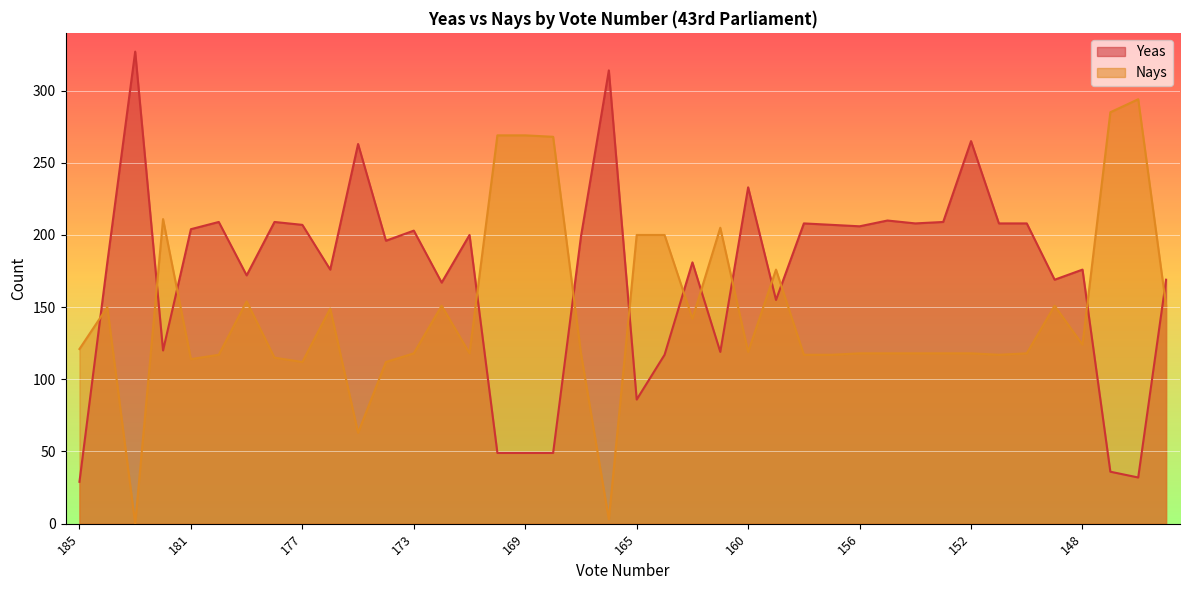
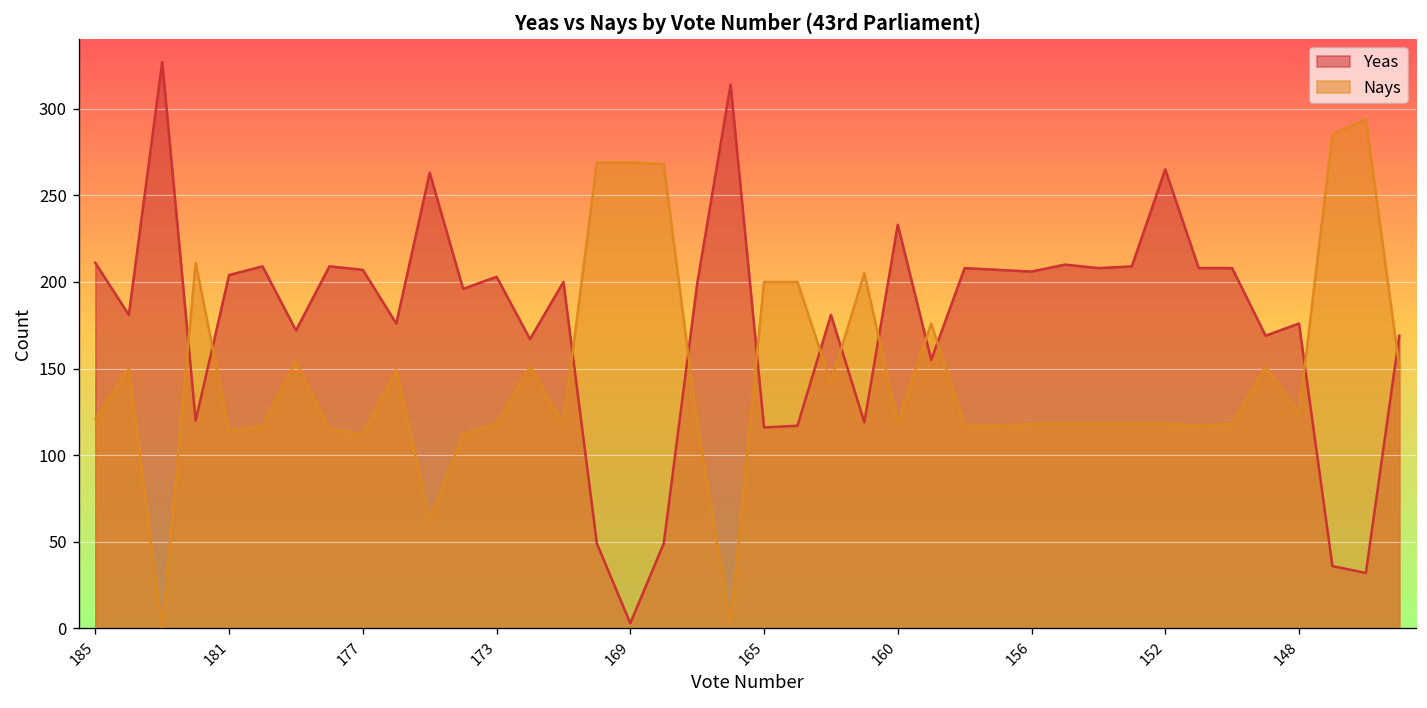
  {
    "Yeas": {
-     "185": 29,
+     "185": 211,
      "181": 204,
      "177": 207,
      "173": 203,
-     "169": 49,
-     "165": 86,
+     "169": 3,
+     "165": 116,
      "160": 233,
      "156": 206,
      "152": 265,
      "148": 176
    },
    "Nays": {
      "185": 121,
      "181": 114,
      "177": 112,
      "173": 118,
      "169": 269,
      "165": 200,
      "160": 119,
      "156": 118,
      "152": 118,
      "148": 124
    }
  }
